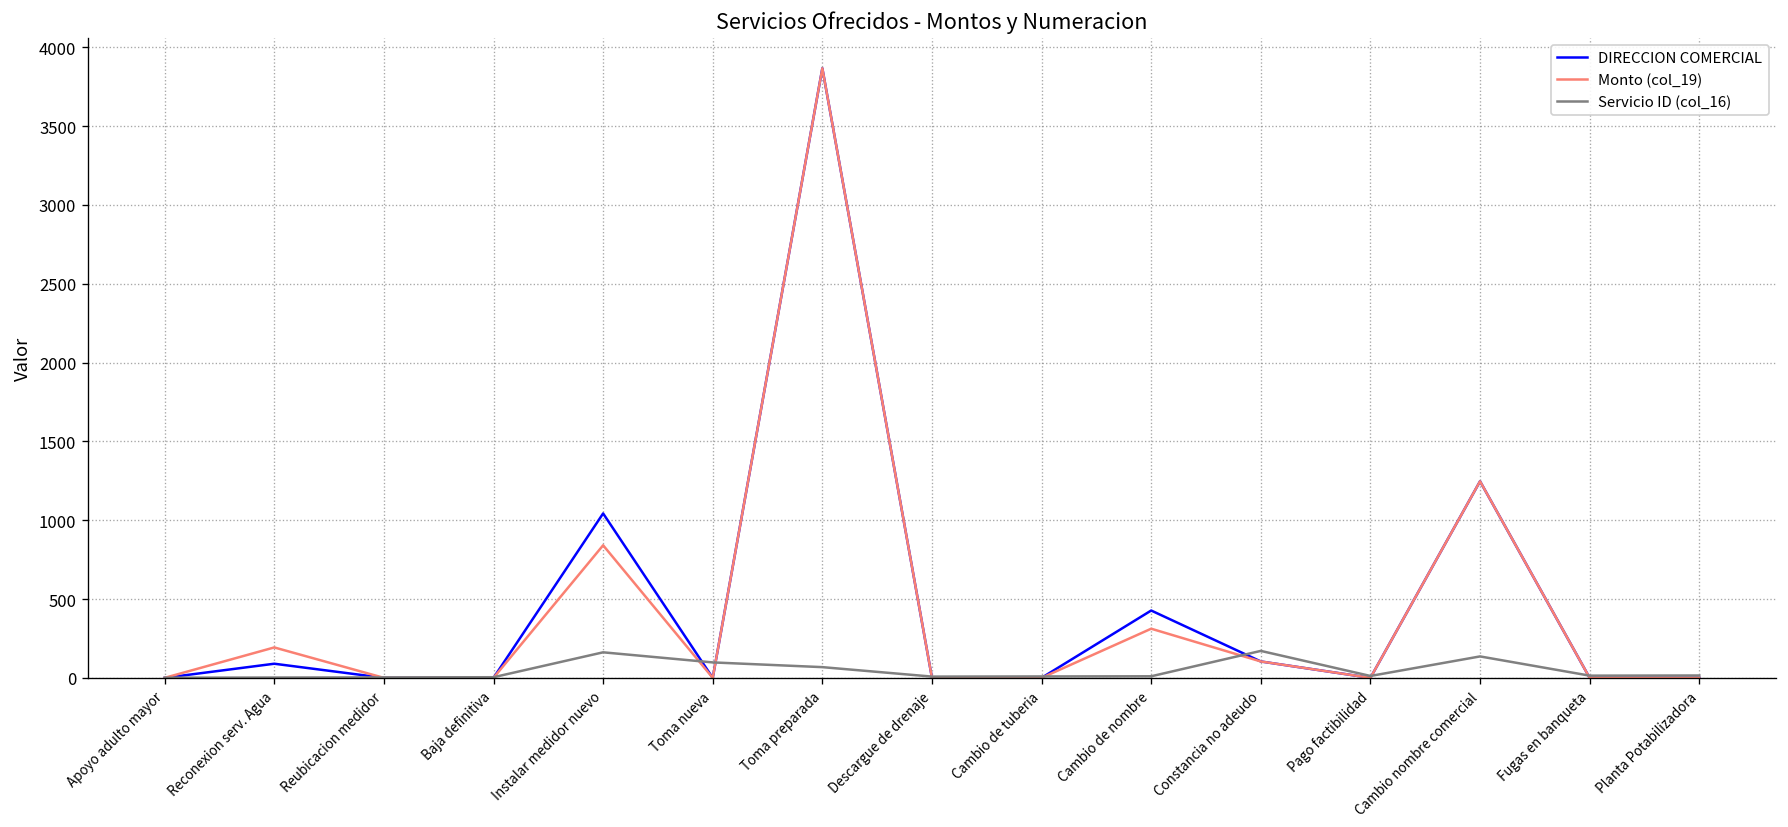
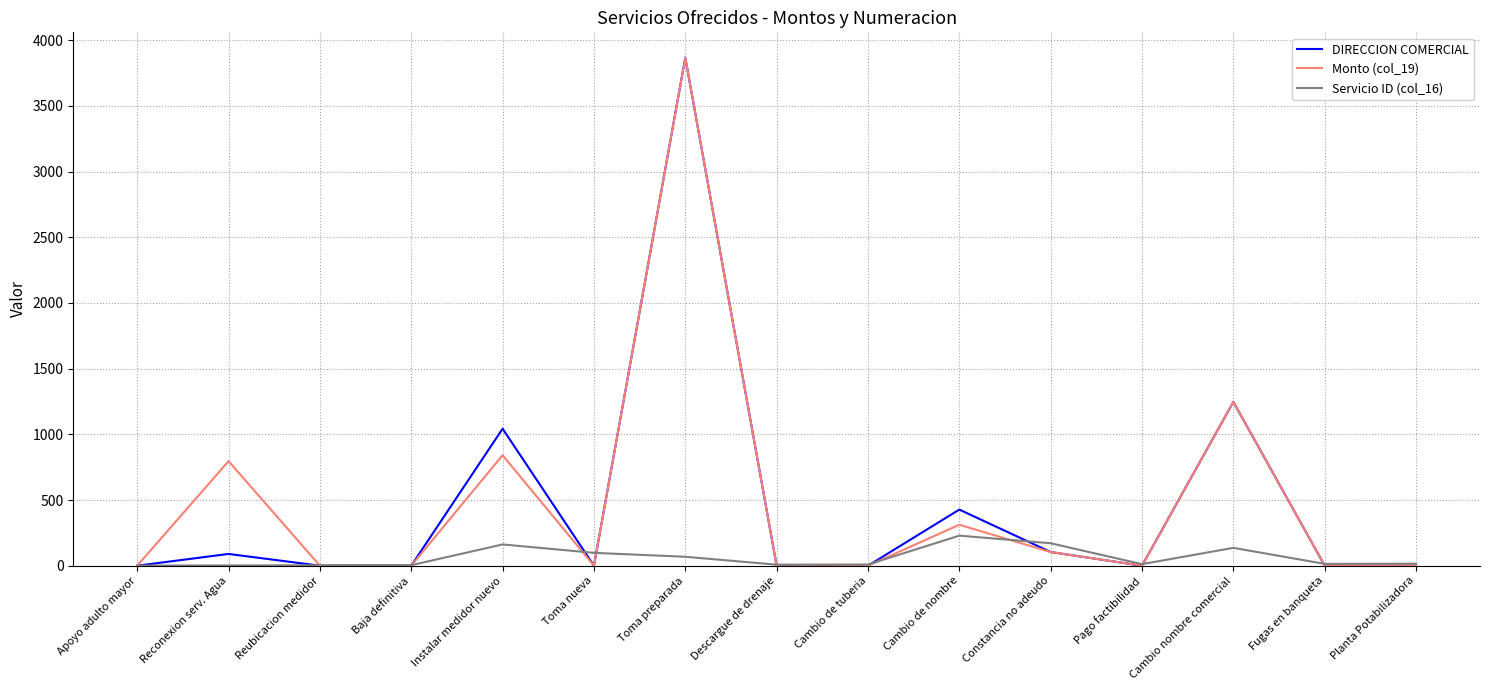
  {
    "DIRECCION COMERCIAL": {
      "Reconexion serv. Agua": 90,
      "Instalar medidor nuevo": 1040,
      "Cambio de nombre": 430
    },
    "Monto (col_19)": {
-     "Reconexion serv. Agua": 190,
+     "Reconexion serv. Agua": 800,
      "Instalar medidor nuevo": 840,
      "Cambio de nombre": 310
    },
    "Servicio ID (col_16)": {
      "Reconexion serv. Agua": 0,
      "Instalar medidor nuevo": 160,
      "Toma nueva": 100,
      "Toma preparada": 70,
-     "Cambio de nombre": 10,
+     "Cambio de nombre": 230,
      "Constancia no adeudo": 170,
      "Cambio nombre comercial": 140
    }
  }
